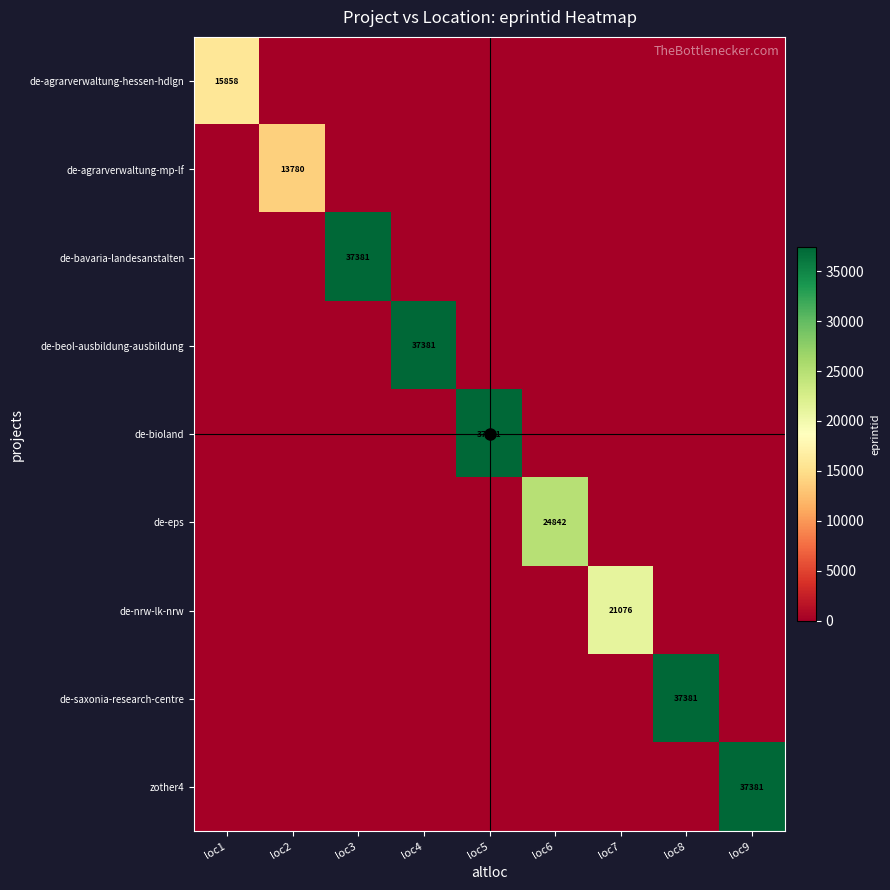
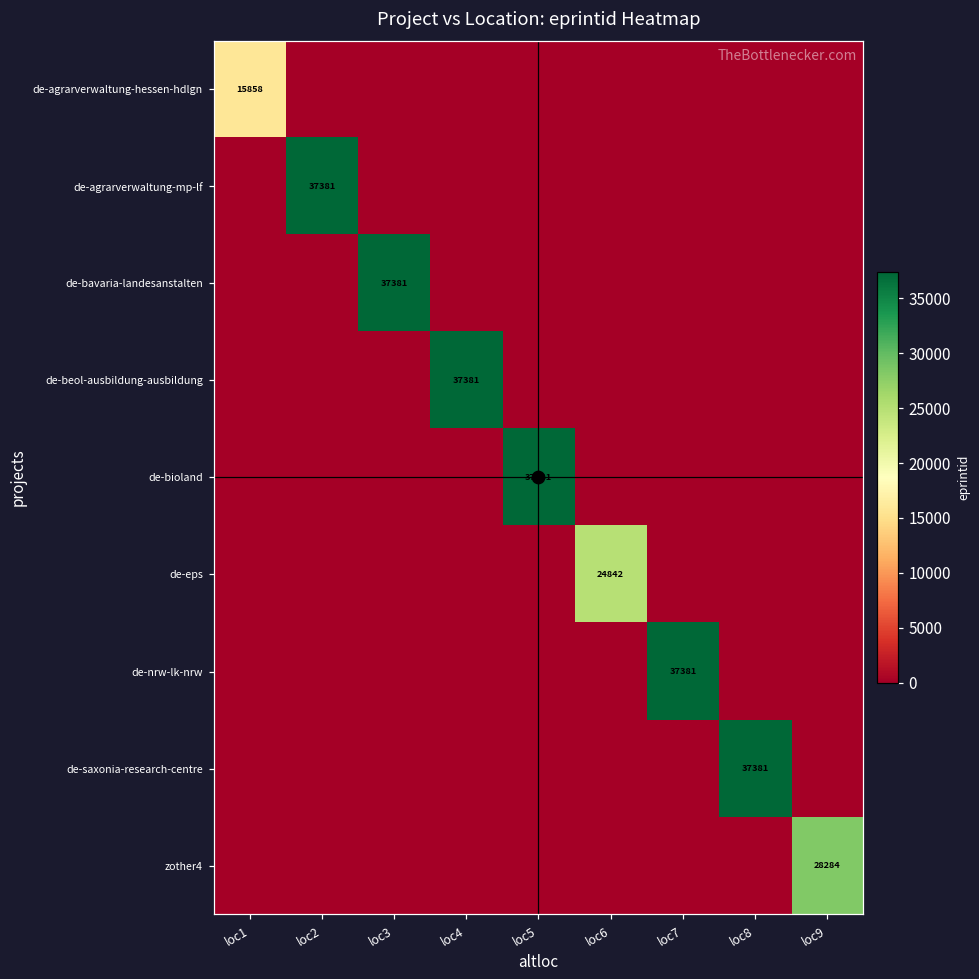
  {
    "de-agrarverwaltung-hessen-hdlgn": {
      "loc1": 15858
    },
    "de-agrarverwaltung-mp-lf": {
-     "loc2": 13780
+     "loc2": 37381
    },
    "de-bavaria-landesanstalten": {
      "loc3": 37381
    },
    "de-beol-ausbildung-ausbildung": {
      "loc4": 37381
    },
    "de-eps": {
      "loc6": 24842
    },
    "de-nrw-lk-nrw": {
-     "loc7": 21076
+     "loc7": 37381
    },
    "de-saxonia-research-centre": {
      "loc8": 37381
    },
    "zother4": {
-     "loc9": 37381
+     "loc9": 28284
    }
  }
